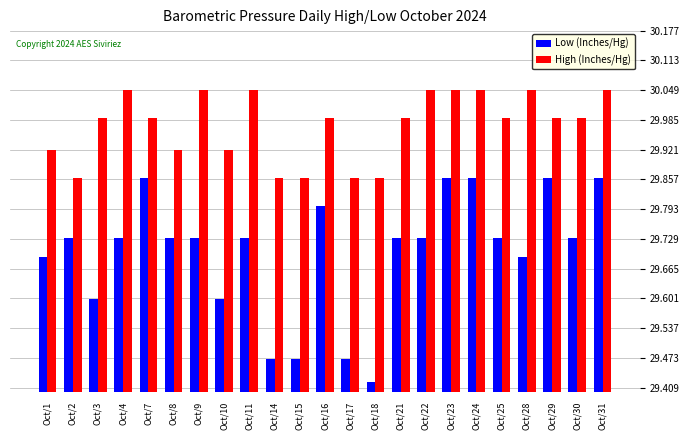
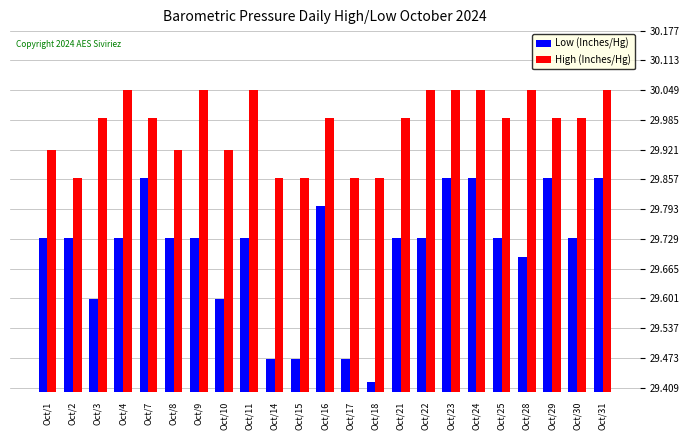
  {
    "Low (Inches/Hg)": {
-     "Oct/1": 29.69,
+     "Oct/1": 29.73,
      "Oct/2": 29.73,
      "Oct/3": 29.60,
      "Oct/4": 29.73,
      "Oct/7": 29.86,
      "Oct/8": 29.73,
      "Oct/9": 29.73,
      "Oct/10": 29.60,
      "Oct/11": 29.73,
      "Oct/14": 29.47,
      "Oct/15": 29.47,
      "Oct/16": 29.80,
      "Oct/17": 29.47,
      "Oct/18": 29.42,
      "Oct/21": 29.73,
      "Oct/22": 29.73,
      "Oct/23": 29.86,
      "Oct/24": 29.86,
      "Oct/25": 29.73,
      "Oct/28": 29.69,
      "Oct/29": 29.86,
      "Oct/30": 29.73,
      "Oct/31": 29.86
    },
    "High (Inches/Hg)": {
      "Oct/1": 29.92,
      "Oct/2": 29.86,
      "Oct/3": 29.99,
      "Oct/4": 30.05,
      "Oct/7": 29.99,
      "Oct/8": 29.92,
      "Oct/9": 30.05,
      "Oct/10": 29.92,
      "Oct/11": 30.05,
      "Oct/14": 29.86,
      "Oct/15": 29.86,
      "Oct/16": 29.99,
      "Oct/17": 29.86,
      "Oct/18": 29.86,
      "Oct/21": 29.99,
      "Oct/22": 30.05,
      "Oct/23": 30.05,
      "Oct/24": 30.05,
      "Oct/25": 29.99,
      "Oct/28": 30.05,
      "Oct/29": 29.99,
      "Oct/30": 29.99,
      "Oct/31": 30.05
    }
  }
